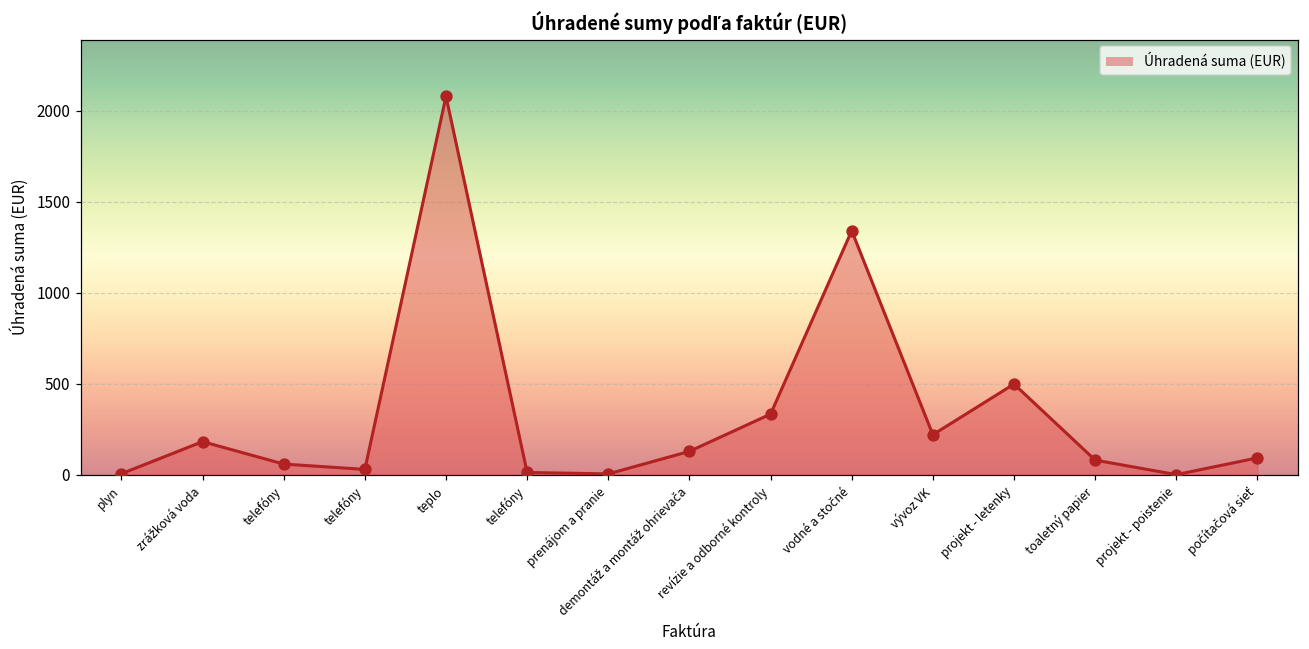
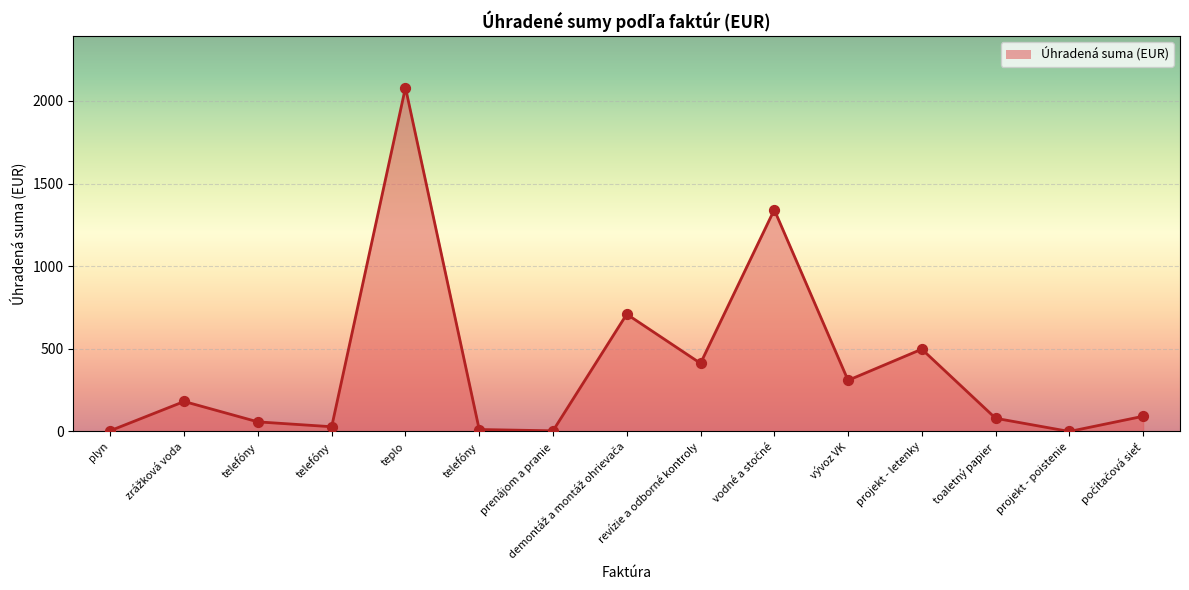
  {
    "plyn": 10,
    "zrážková voda": 180,
    "teplo": 2080,
    "prenájom a pranie": 0,
-   "demontáž a montáž ohrievača": 130,
-   "revízie a odborné kontroly": 330,
+   "demontáž a montáž ohrievača": 710,
+   "revízie a odborné kontroly": 410,
    "vodné a stočné": 1340,
-   "vývoz VK": 220,
+   "vývoz VK": 310,
    "projekt - letenky": 500,
    "toaletný papier": 80,
    "projekt - poistenie": 0,
    "počítačová sieť": 90
  }
